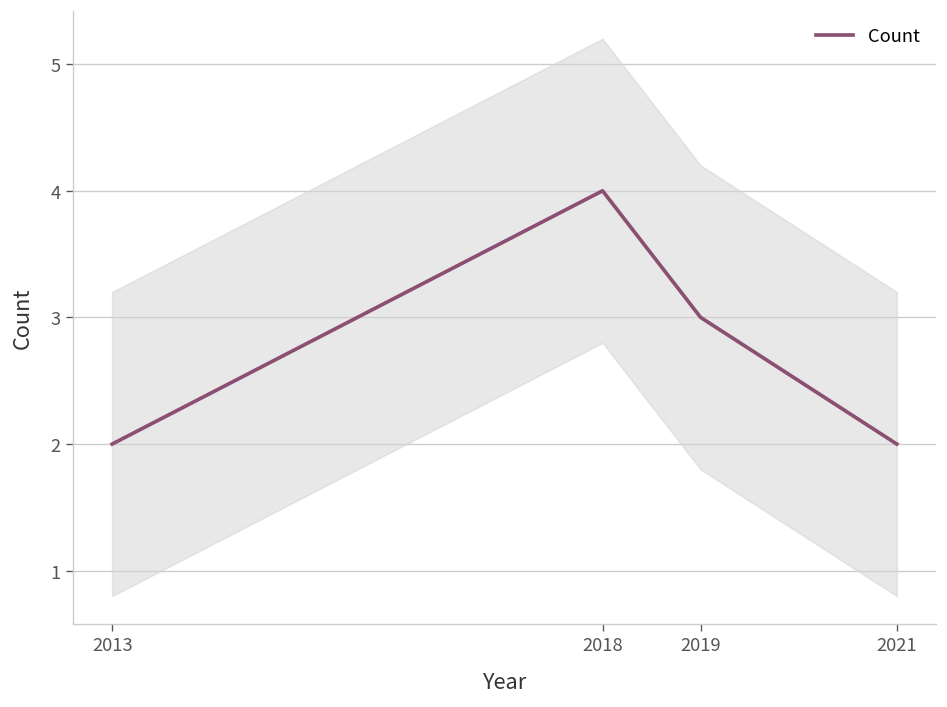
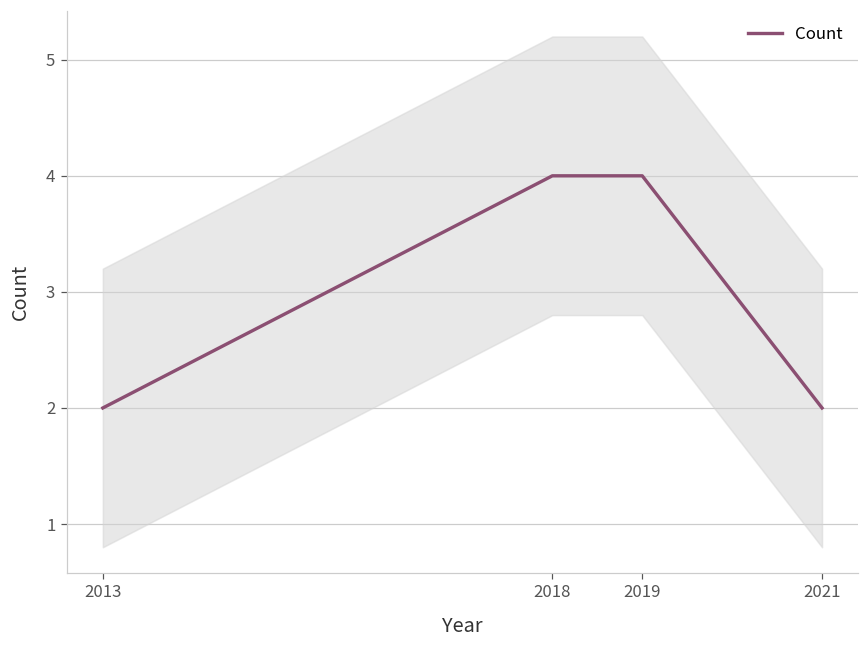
  {
    "Count": {
      "2013": 2,
      "2018": 4,
-     "2019": 3,
+     "2019": 4,
      "2021": 2
    }
  }
